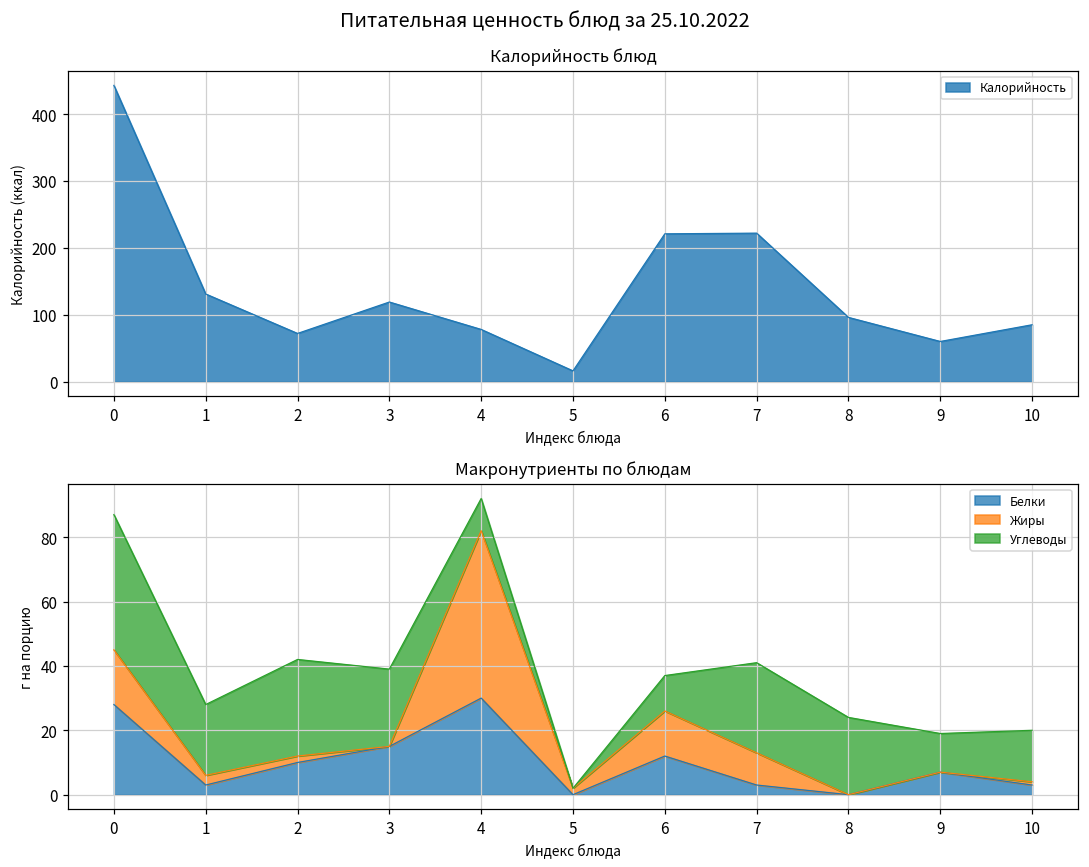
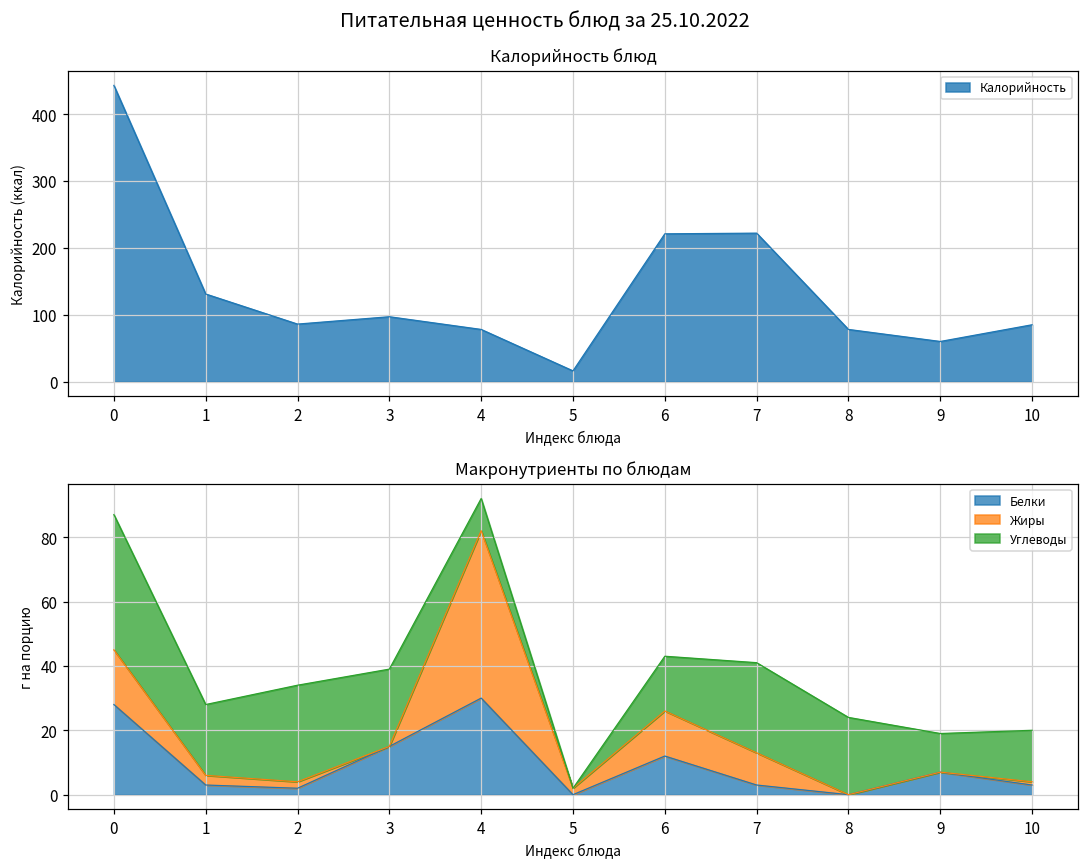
  {
    "Калорийность блюд": {
      "0": 440,
      "1": 130,
-     "2": 70,
-     "3": 120,
+     "2": 90,
+     "3": 100,
      "4": 80,
      "5": 20,
      "6": 220,
      "7": 220,
-     "8": 100,
+     "8": 80,
      "9": 60,
      "10": 90
    },
    "Макронутриенты по блюдам": {
      "Белки": {
        "0": 28,
        "1": 3,
-       "2": 10,
+       "2": 2,
        "4": 30,
        "5": 0,
        "6": 12,
        "7": 3,
        "10": 3
      },
      "Жиры": {
        "0": 17,
        "1": 3,
        "2": 2,
        "4": 52,
        "6": 14,
        "7": 10,
        "10": 1
      },
      "Углеводы": {
        "0": 42,
        "1": 22,
        "2": 30,
        "3": 24,
        "4": 10,
-       "6": 11,
+       "6": 17,
        "7": 28,
        "8": 24,
        "9": 12,
        "10": 16
      }
    }
  }
